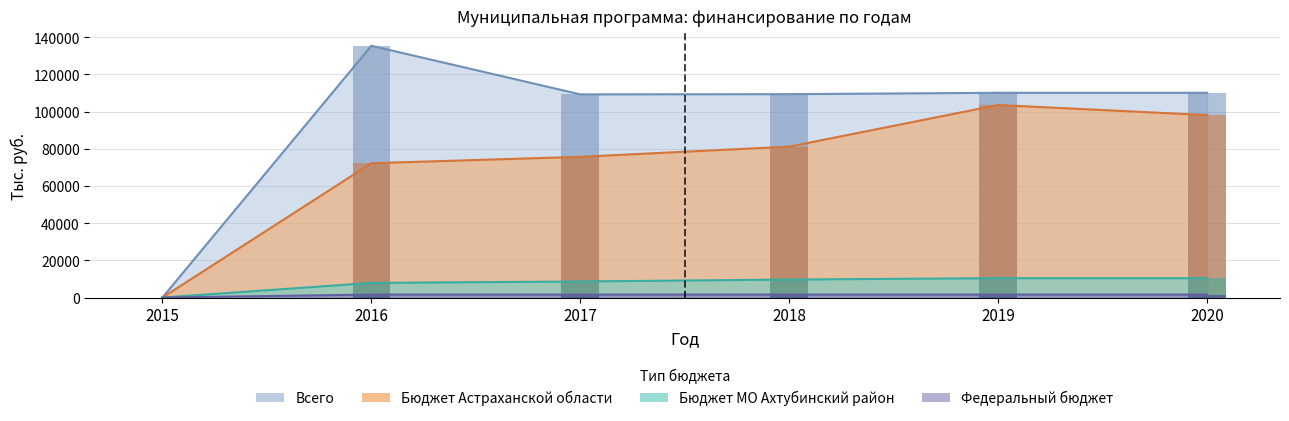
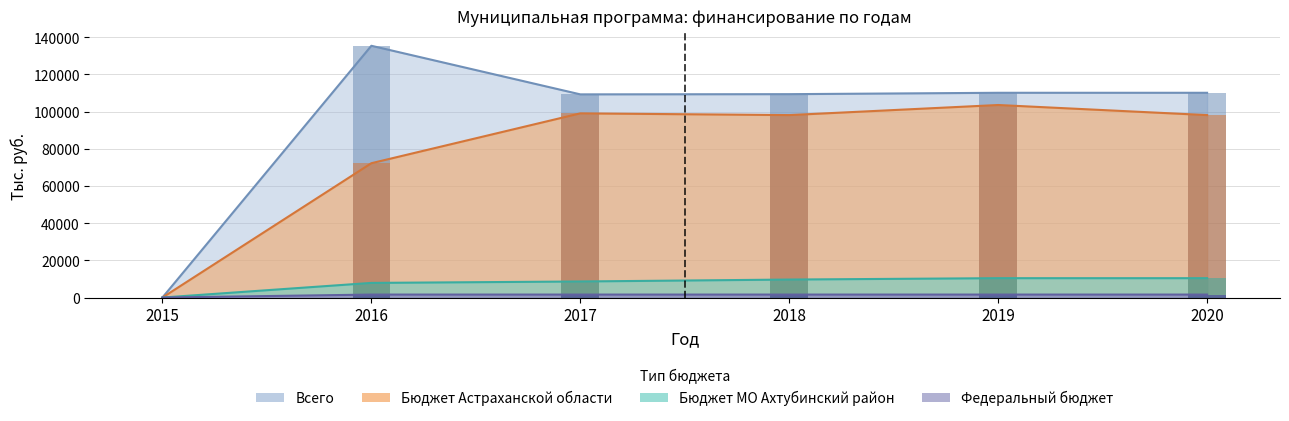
  {
    "Бюджет Астраханской области": {
      "2015": 0,
      "2016": 72000,
-     "2017": 76000,
-     "2018": 81000,
+     "2017": 99000,
+     "2018": 98000,
      "2019": 104000,
      "2020": 98000
    }
  }
